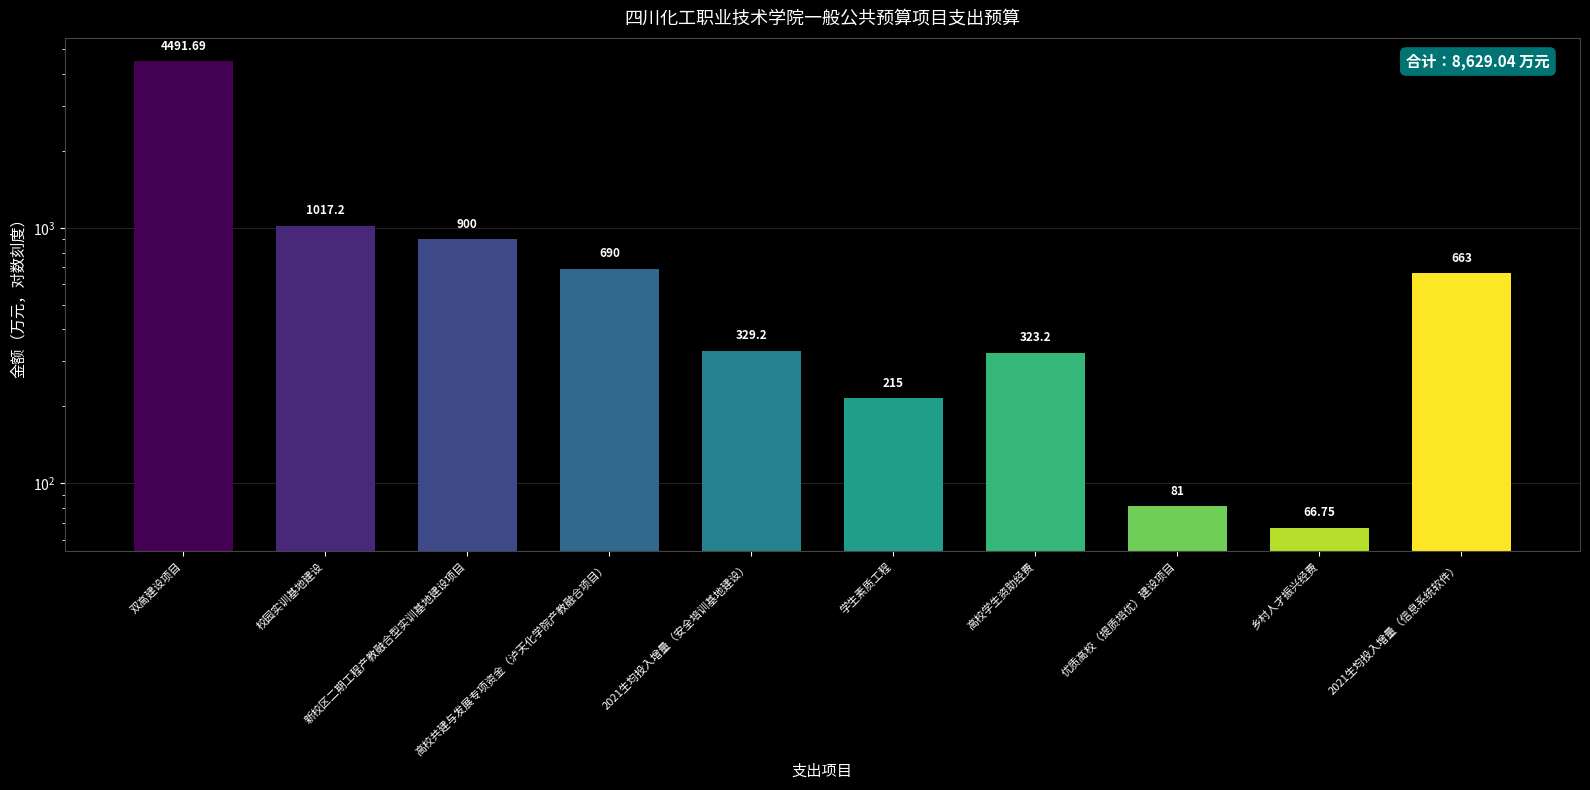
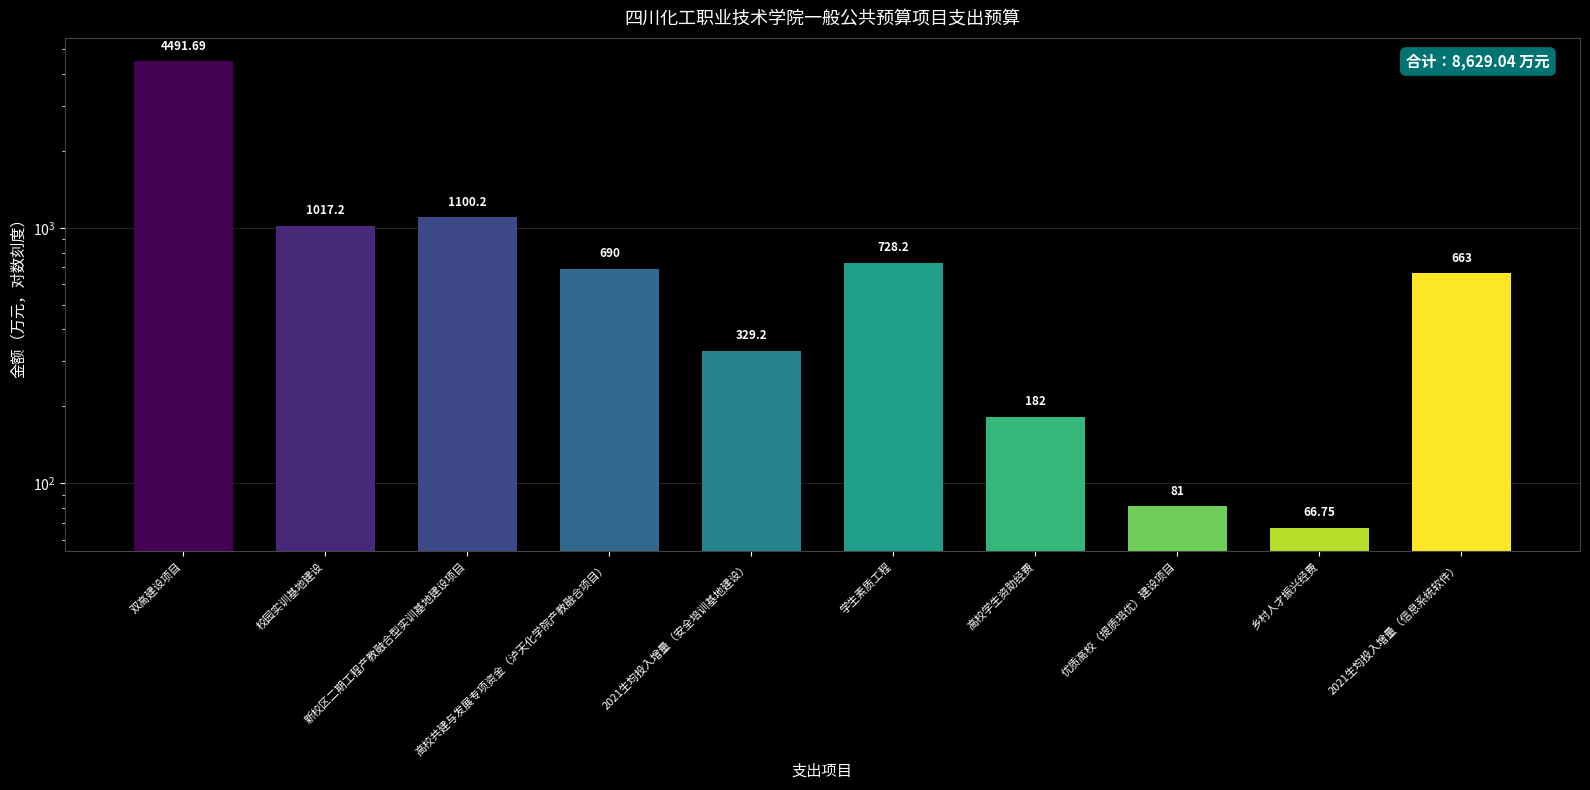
  {
    "双高建设项目": 4491.69,
    "校园实训基地建设": 1017.2,
-   "新校区二期工程产教融合型实训基地建设项目": 900,
+   "新校区二期工程产教融合型实训基地建设项目": 1100.2,
    "高校共建与发展专项资金（泸天化学院产教融合项目）": 690,
    "2021生均投入增量（安全培训基地建设）": 329.2,
-   "学生素质工程": 215,
-   "高校学生资助经费": 323.2,
+   "学生素质工程": 728.2,
+   "高校学生资助经费": 182,
    "优质高校（提质培优）建设项目": 81,
    "乡村人才振兴经费": 66.75,
    "2021生均投入增量（信息系统软件）": 663
  }
